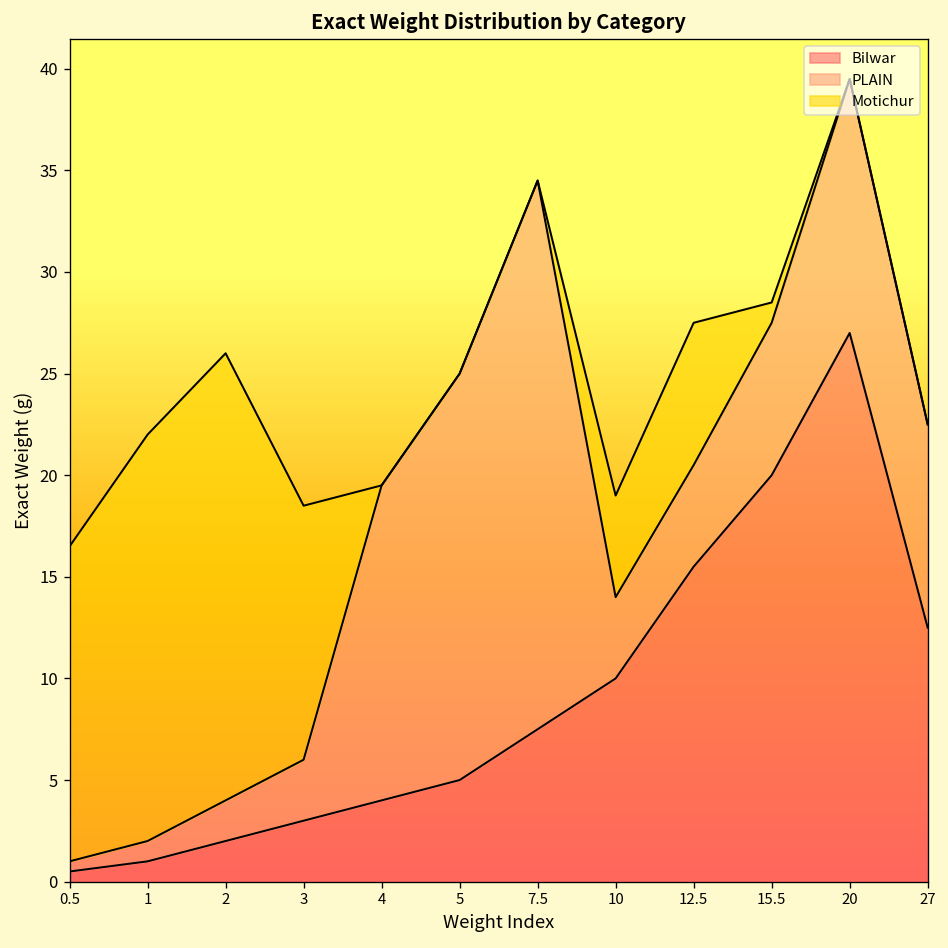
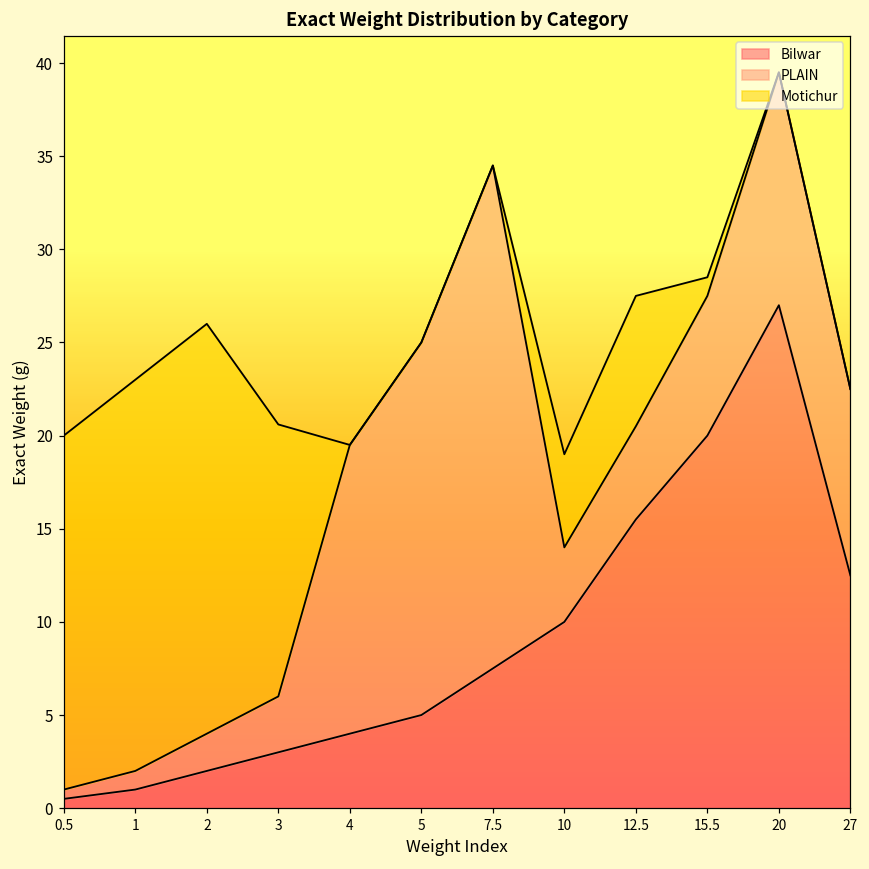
  {
    "Motichur": {
-     "0.5": 15.5,
-     "1": 20,
+     "0.5": 19.0,
+     "1": 21,
      "2": 22.0,
-     "3": 12.5,
+     "3": 14.6,
      "10": 5.0,
      "12.5": 7.0,
      "15.5": 1.0
    }
  }
